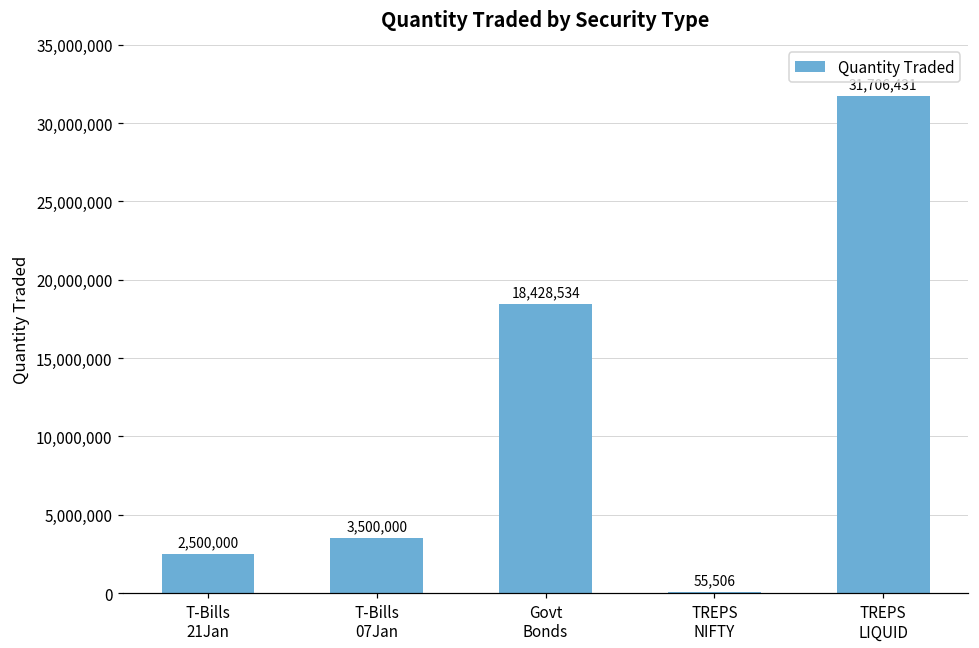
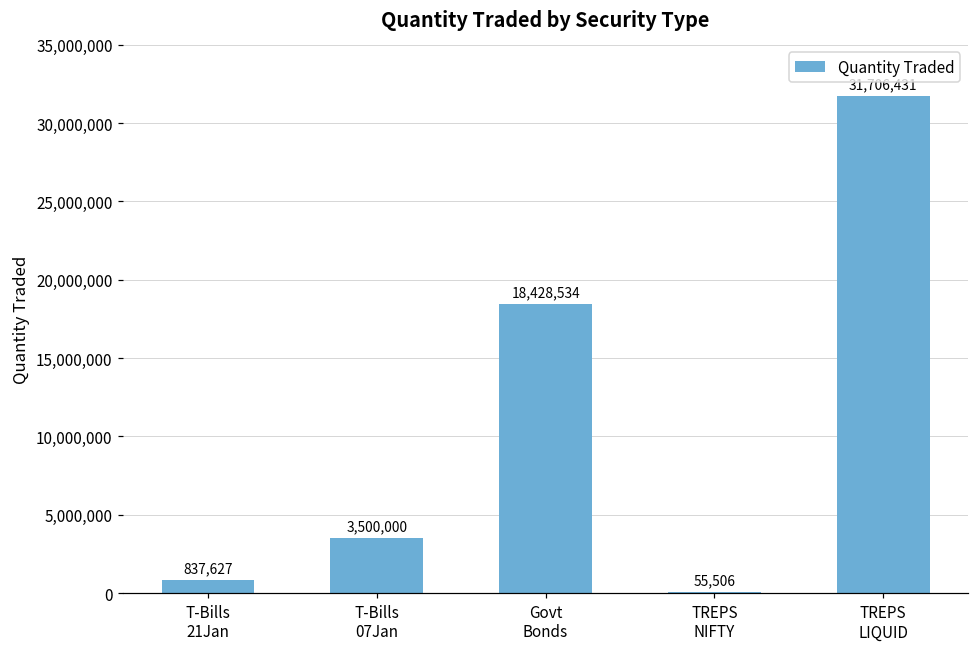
  {
-   "T-Bills 21Jan": "2,500,000",
+   "T-Bills 21Jan": "837,627",
    "T-Bills 07Jan": "3,500,000",
    "Govt Bonds": "18,428,534",
    "TREPS NIFTY": "55,506"
  }
